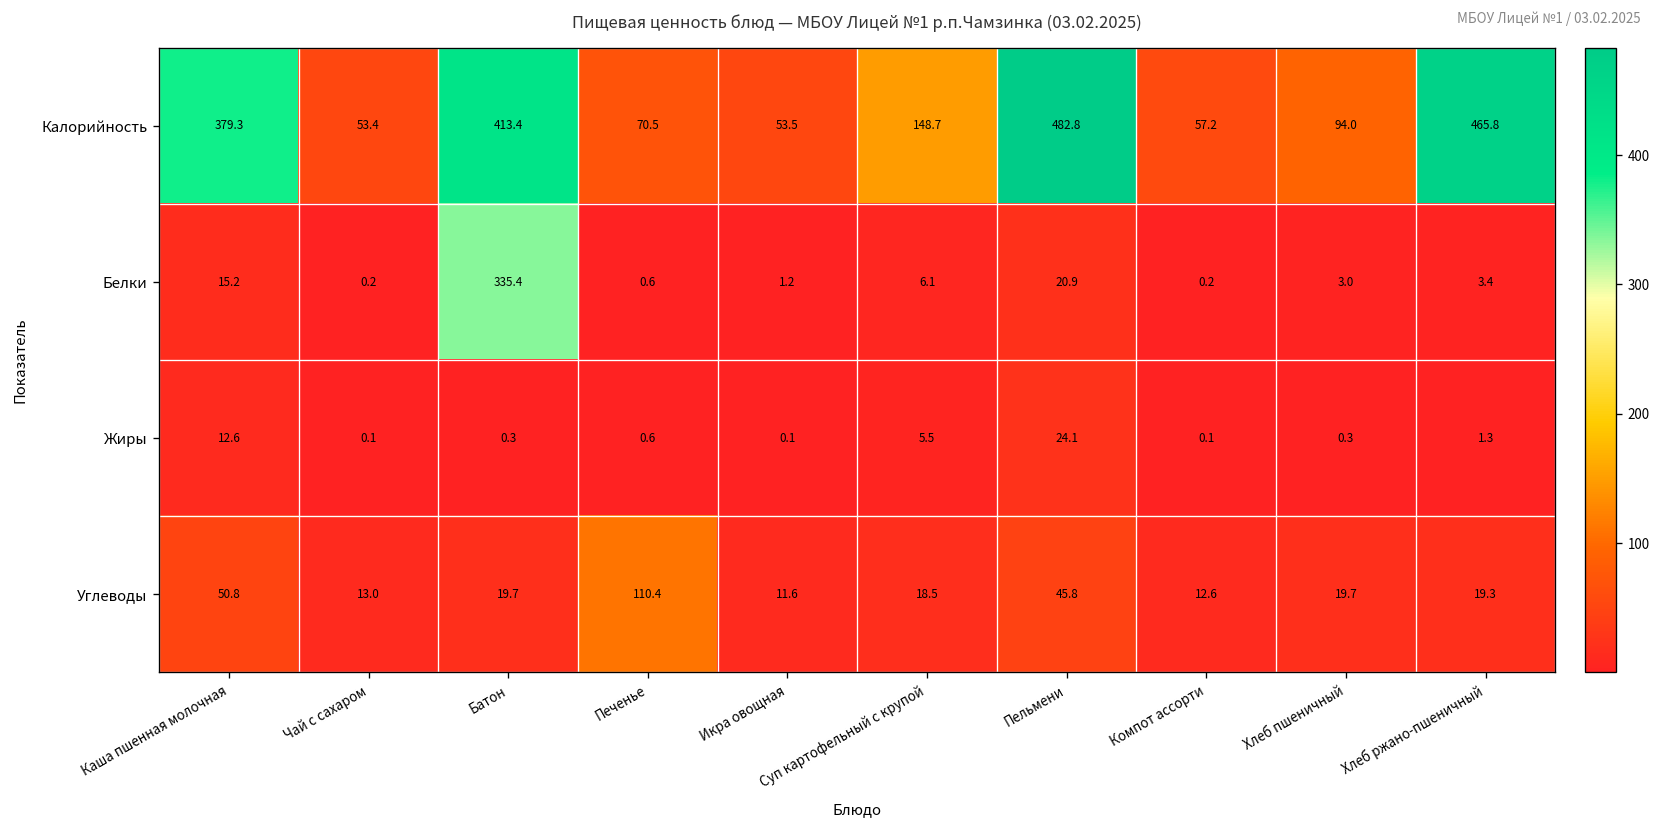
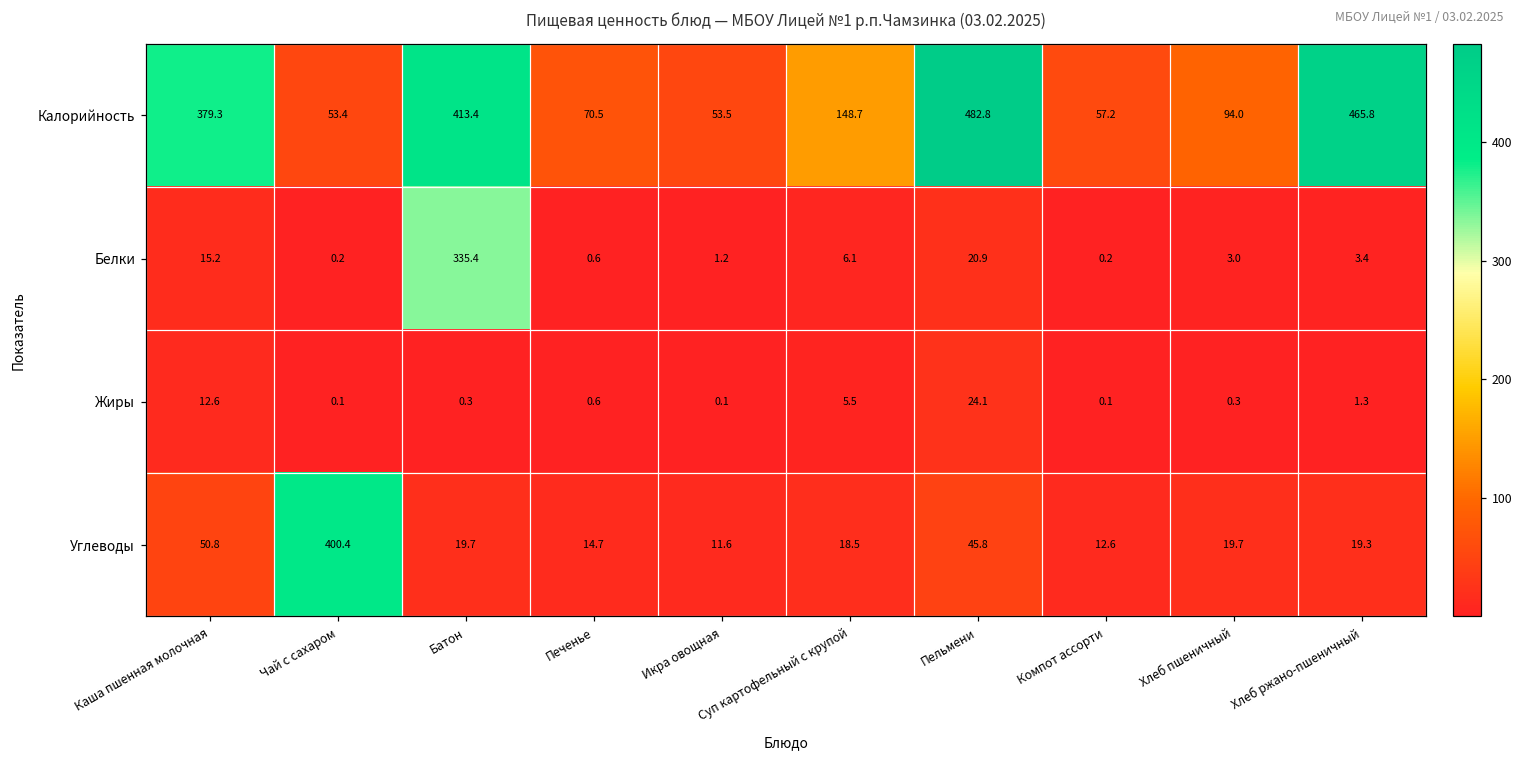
  {
    "Калорийность": {
      "Каша пшенная молочная": 379.3,
      "Чай с сахаром": 53.4,
      "Батон": 413.4,
      "Печенье": 70.5,
      "Икра овощная": 53.5,
      "Суп картофельный с крупой": 148.7,
      "Пельмени": 482.8,
      "Компот ассорти": 57.2,
      "Хлеб пшеничный": 94.0,
      "Хлеб ржано-пшеничный": 465.8
    },
    "Белки": {
      "Каша пшенная молочная": 15.2,
      "Чай с сахаром": 0.2,
      "Батон": 335.4,
      "Печенье": 0.6,
      "Икра овощная": 1.2,
      "Суп картофельный с крупой": 6.1,
      "Пельмени": 20.9,
      "Компот ассорти": 0.2,
      "Хлеб пшеничный": 3.0,
      "Хлеб ржано-пшеничный": 3.4
    },
    "Жиры": {
      "Каша пшенная молочная": 12.6,
      "Чай с сахаром": 0.1,
      "Батон": 0.3,
      "Печенье": 0.6,
      "Икра овощная": 0.1,
      "Суп картофельный с крупой": 5.5,
      "Пельмени": 24.1,
      "Компот ассорти": 0.1,
      "Хлеб пшеничный": 0.3,
      "Хлеб ржано-пшеничный": 1.3
    },
    "Углеводы": {
      "Каша пшенная молочная": 50.8,
-     "Чай с сахаром": 13.0,
+     "Чай с сахаром": 400.4,
      "Батон": 19.7,
-     "Печенье": 110.4,
+     "Печенье": 14.7,
      "Икра овощная": 11.6,
      "Суп картофельный с крупой": 18.5,
      "Пельмени": 45.8,
      "Компот ассорти": 12.6,
      "Хлеб пшеничный": 19.7,
      "Хлеб ржано-пшеничный": 19.3
    }
  }
